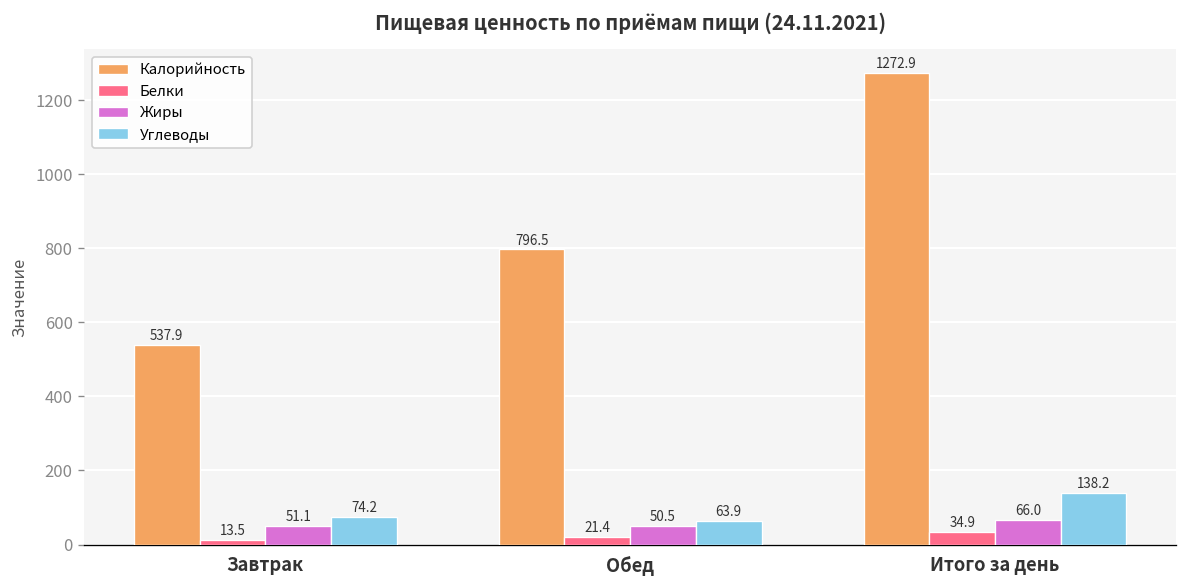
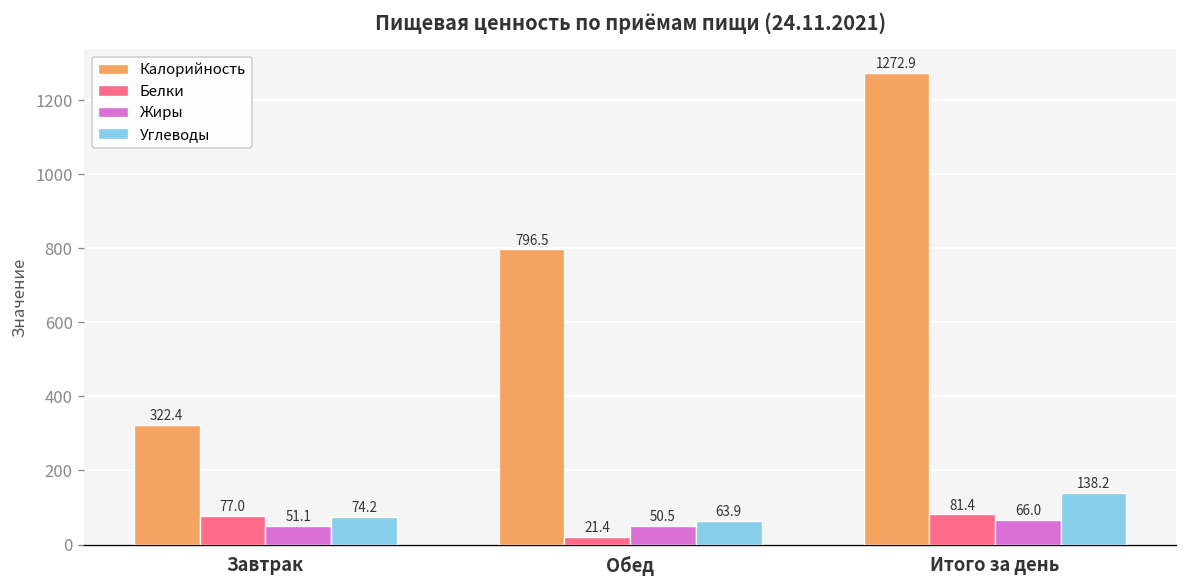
  {
    "Калорийность": {
-     "Завтрак": 537.9,
+     "Завтрак": 322.4,
      "Обед": 796.5,
      "Итого за день": 1272.9
    },
    "Белки": {
-     "Завтрак": 13.5,
+     "Завтрак": 77.0,
      "Обед": 21.4,
-     "Итого за день": 34.9
+     "Итого за день": 81.4
    },
    "Жиры": {
      "Завтрак": 51.1,
      "Обед": 50.5,
      "Итого за день": 66.0
    },
    "Углеводы": {
      "Завтрак": 74.2,
      "Обед": 63.9,
      "Итого за день": 138.2
    }
  }
